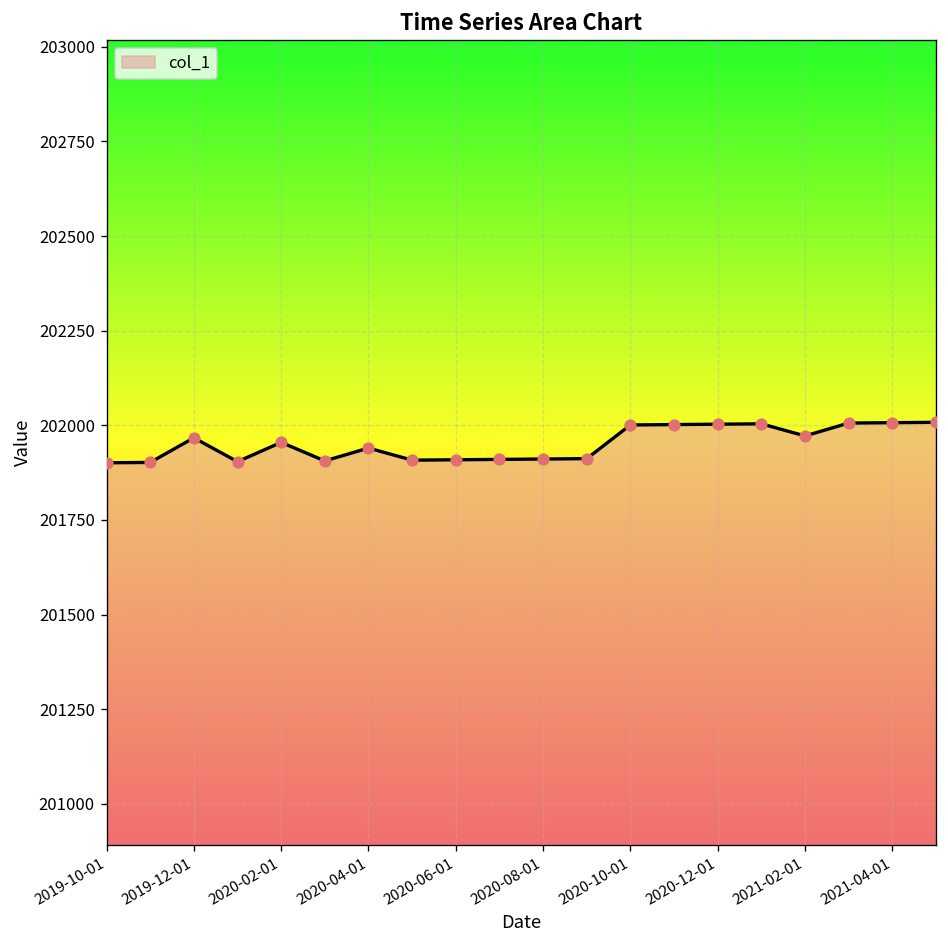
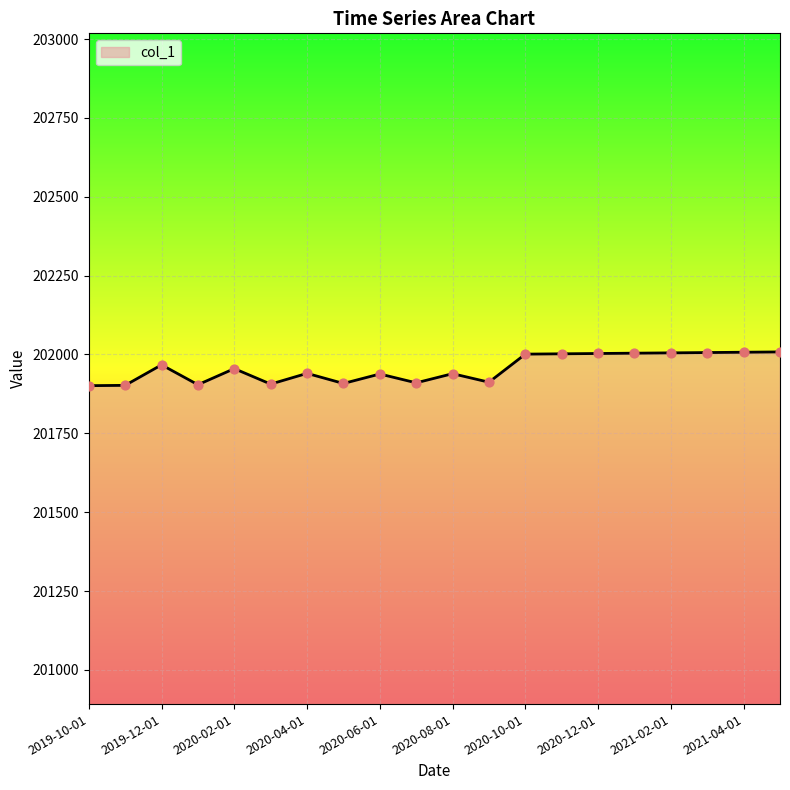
  {
    "2019-10-01": 201900,
    "2019-12-01": 201970,
    "2020-02-01": 201960,
    "2020-04-01": 201940,
-   "2020-06-01": 201910,
-   "2020-08-01": 201910,
+   "2020-06-01": 201940,
+   "2020-08-01": 201940,
    "2020-10-01": 202000,
    "2020-12-01": 202000,
-   "2021-02-01": 201970,
+   "2021-02-01": 202010,
    "2021-04-01": 202010
  }
